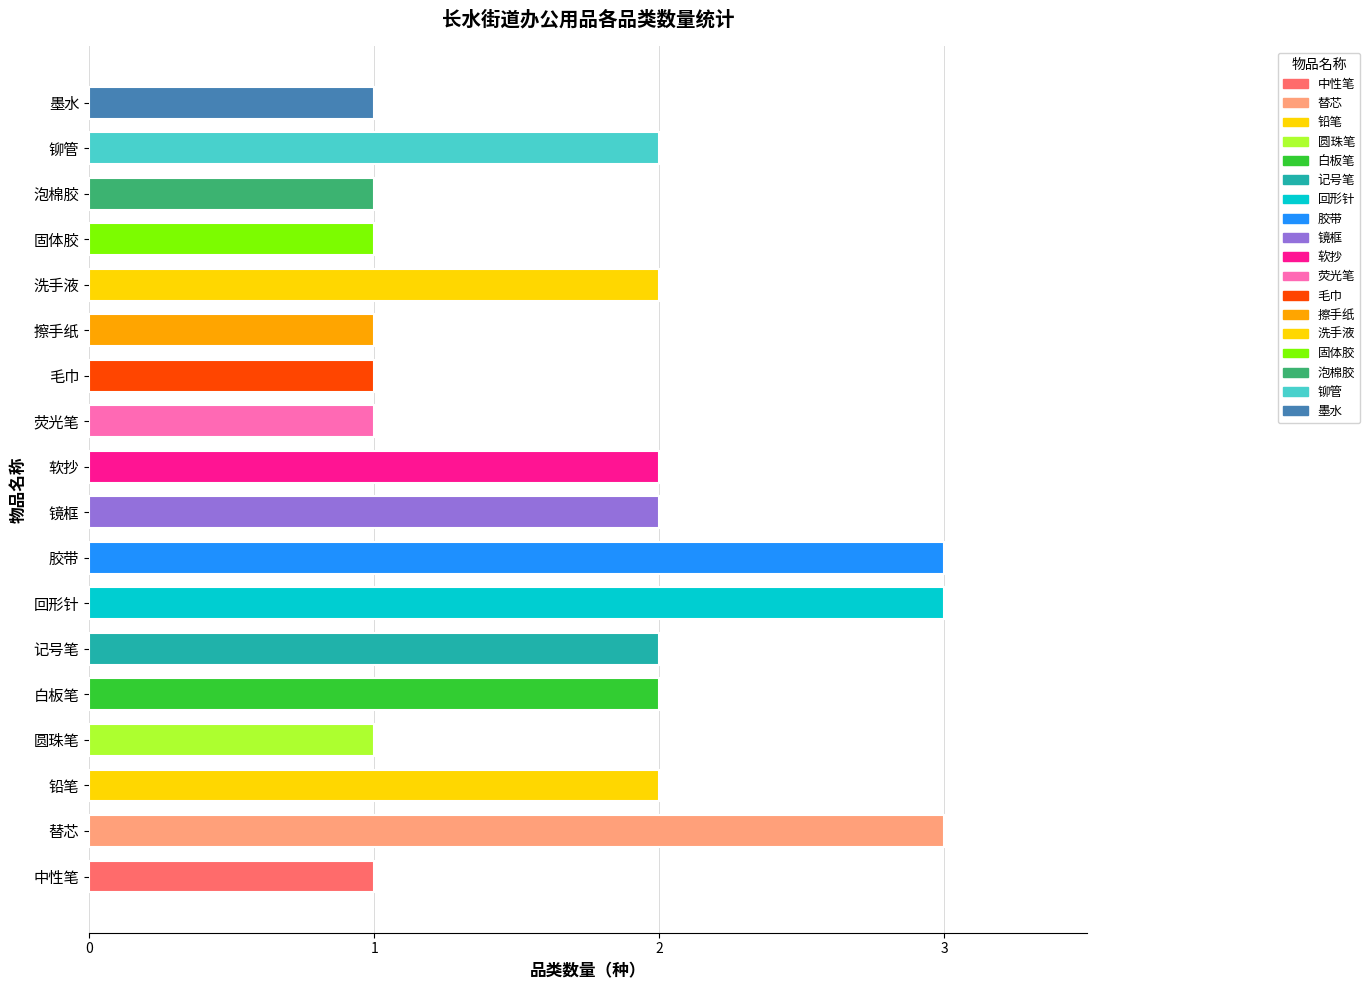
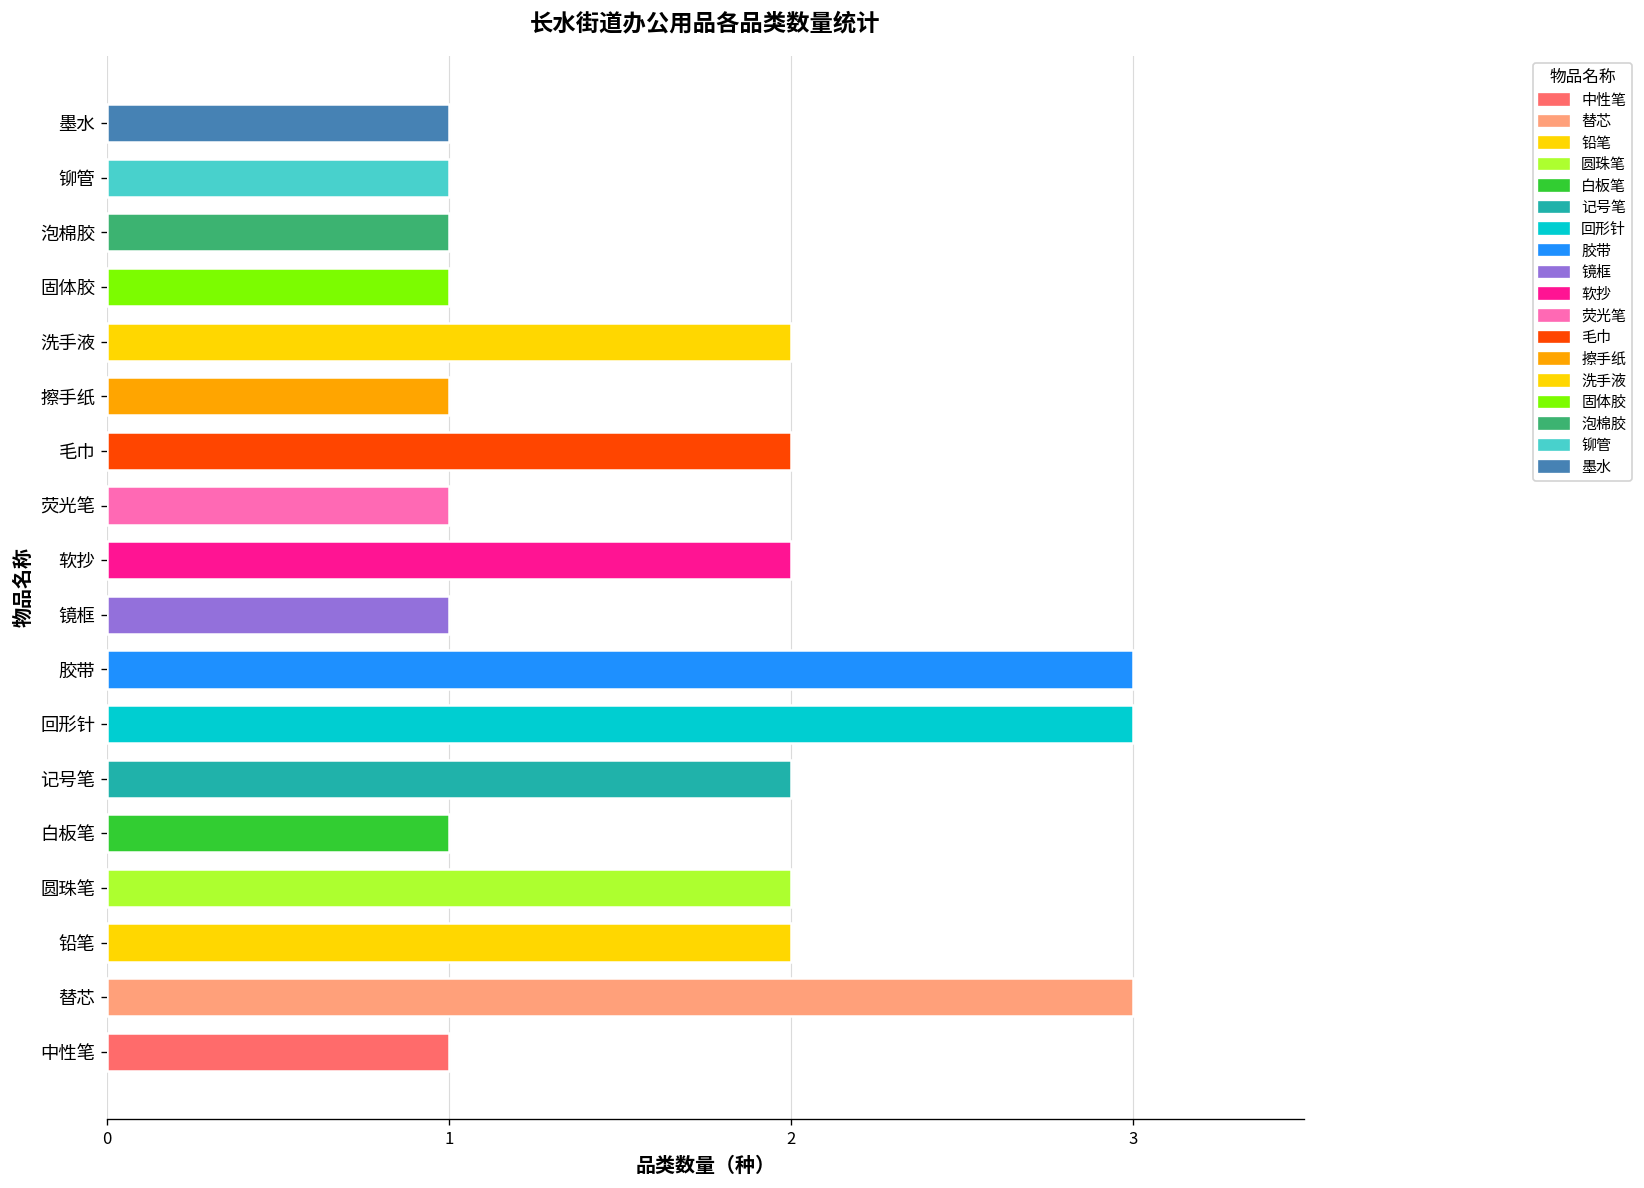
  {
    "墨水": 1,
-   "铆管": 2,
+   "铆管": 1,
    "泡棉胶": 1,
    "固体胶": 1,
    "洗手液": 2,
    "擦手纸": 1,
-   "毛巾": 1,
+   "毛巾": 2,
    "荧光笔": 1,
    "软抄": 2,
-   "镜框": 2,
+   "镜框": 1,
    "胶带": 3,
    "回形针": 3,
    "记号笔": 2,
-   "白板笔": 2,
-   "圆珠笔": 1,
+   "白板笔": 1,
+   "圆珠笔": 2,
    "铅笔": 2,
    "替芯": 3,
    "中性笔": 1
  }
